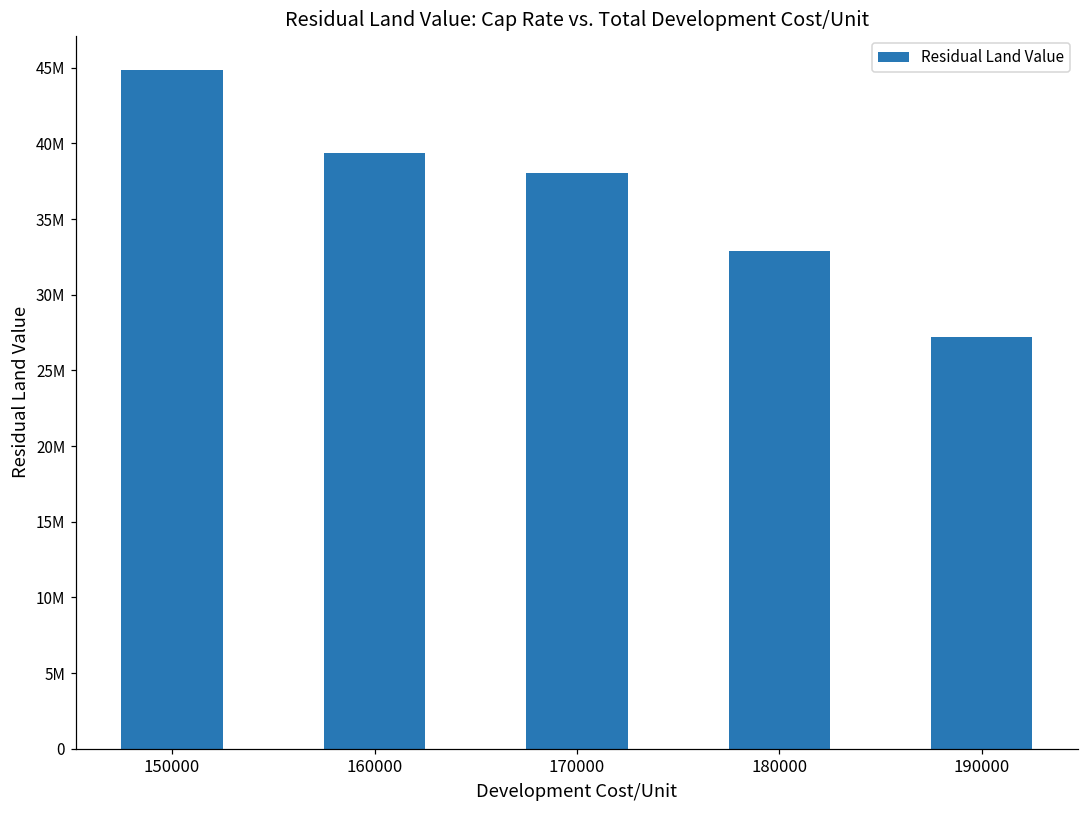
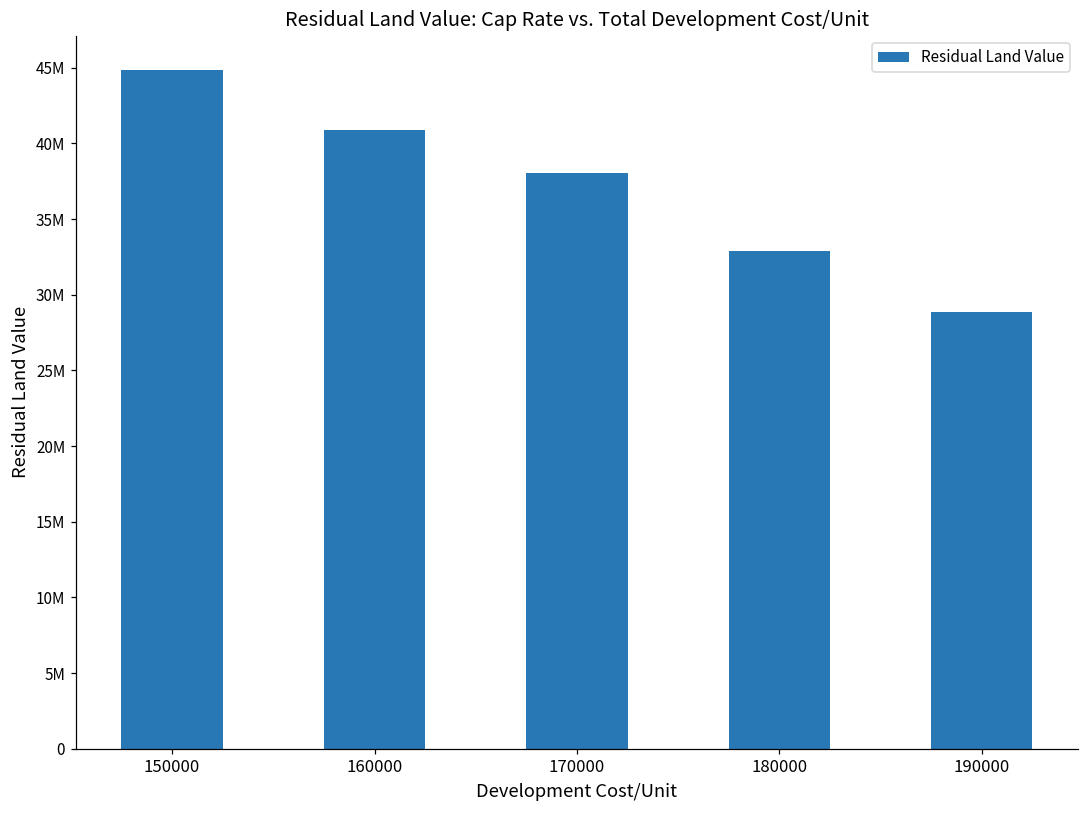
  {
    "150000": 44900000,
-   "160000": 39400000,
+   "160000": 40900000,
    "170000": 38000000,
    "180000": 32900000,
-   "190000": 27200000
+   "190000": 28900000
  }
